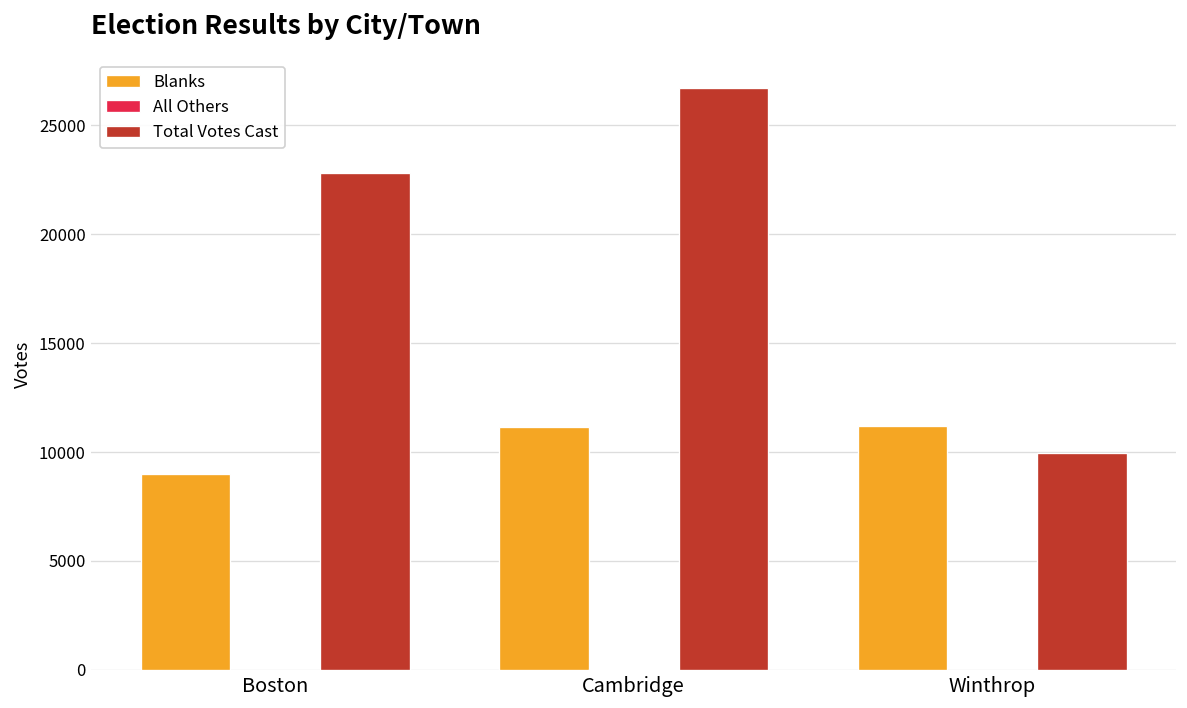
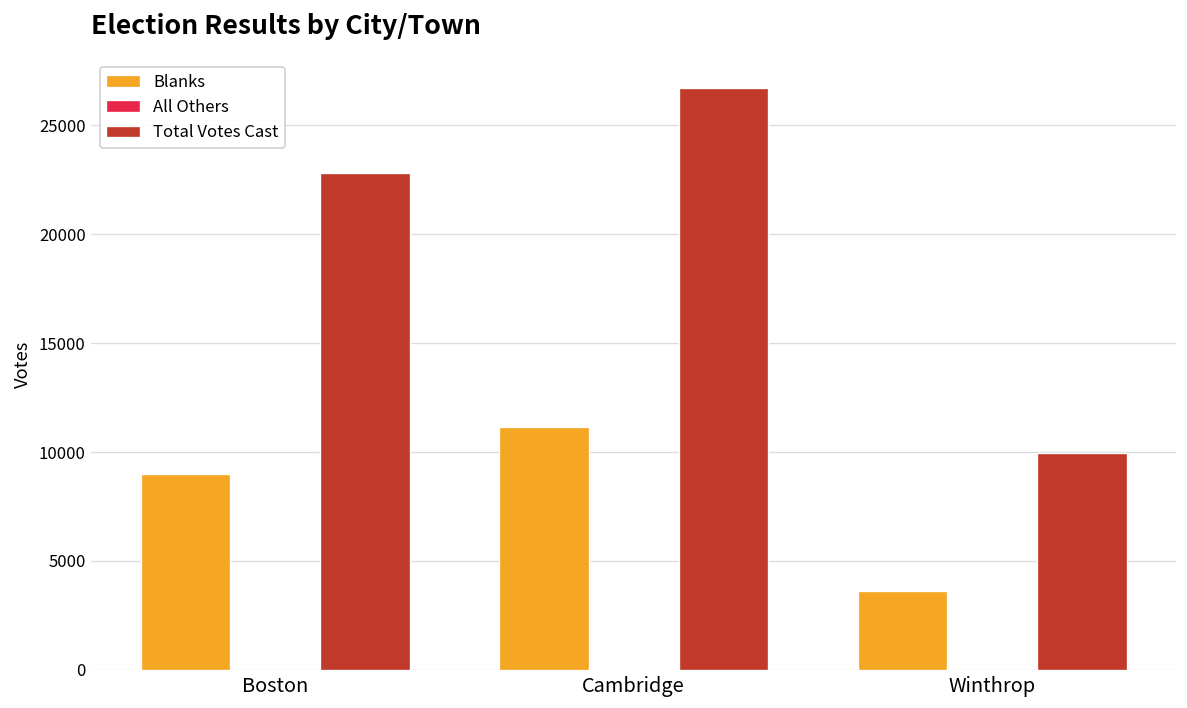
  {
    "Blanks": {
      "Boston": 9000,
      "Cambridge": 11100,
-     "Winthrop": 11200
+     "Winthrop": 3600
    }
  }
